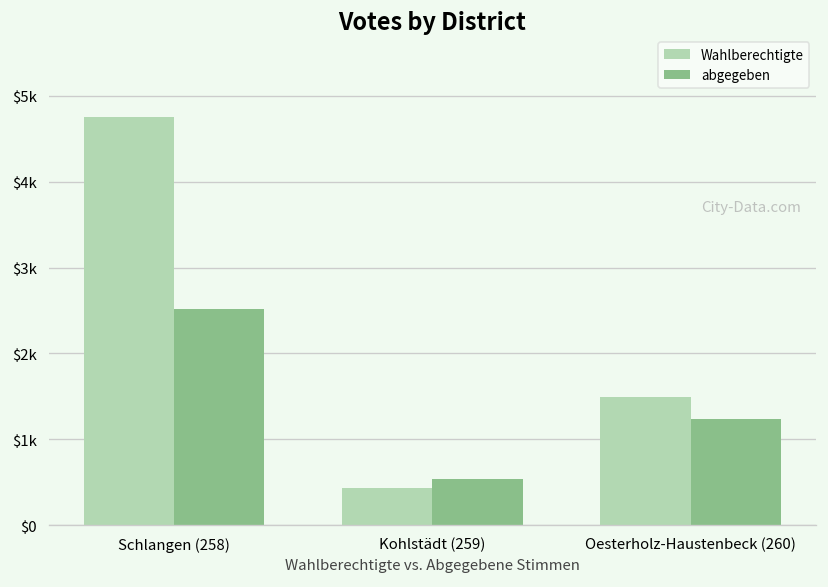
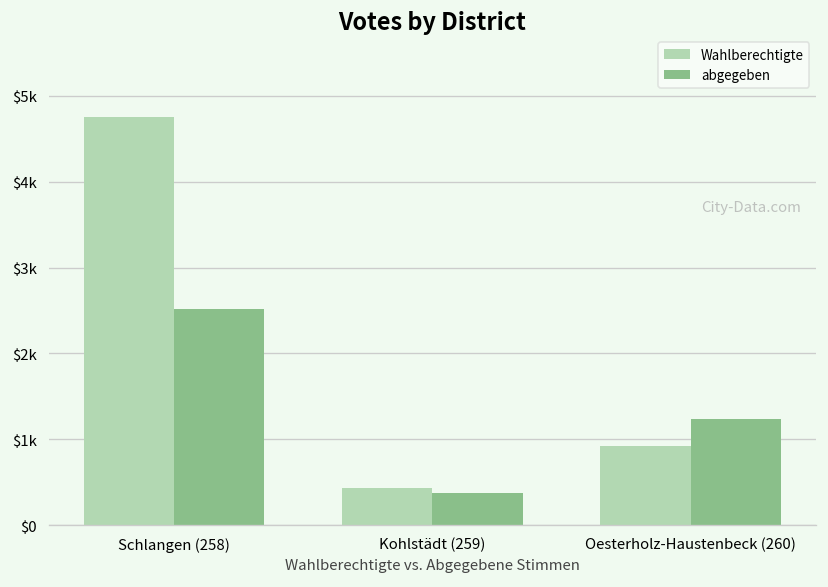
  {
    "Wahlberechtigte": {
      "Schlangen (258)": "$4800",
      "Kohlstädt (259)": "$400",
-     "Oesterholz-Haustenbeck (260)": "$1500"
+     "Oesterholz-Haustenbeck (260)": "$900"
    },
    "abgegeben": {
      "Schlangen (258)": "$2500",
-     "Kohlstädt (259)": "$500",
+     "Kohlstädt (259)": "$400",
      "Oesterholz-Haustenbeck (260)": "$1200"
    }
  }
